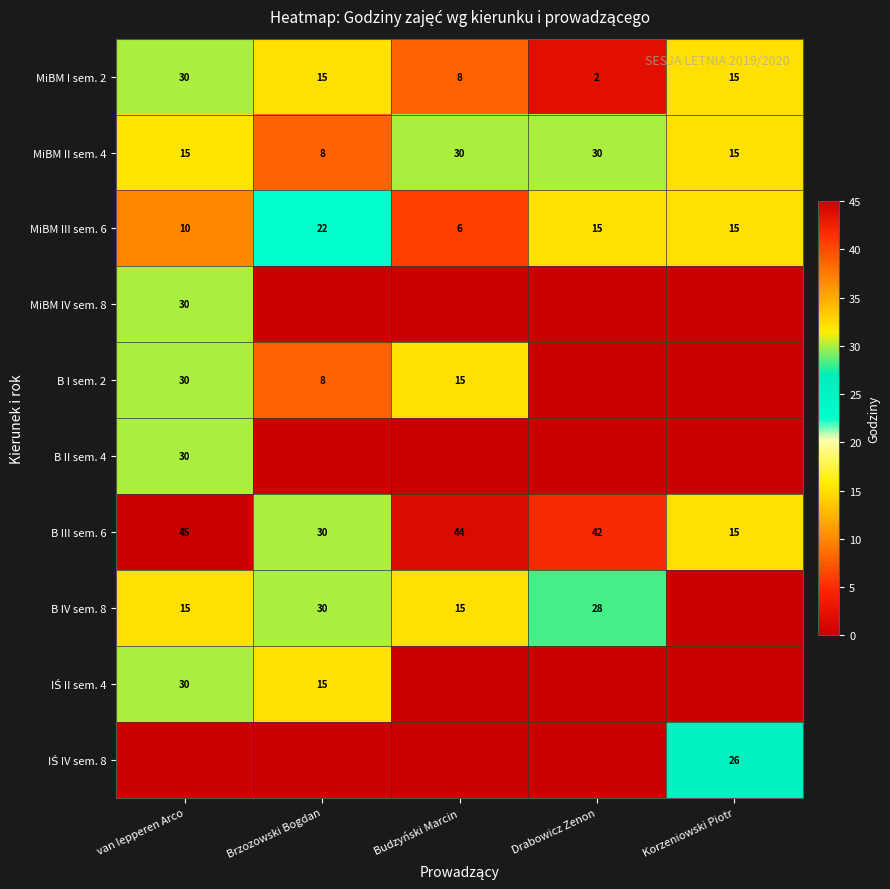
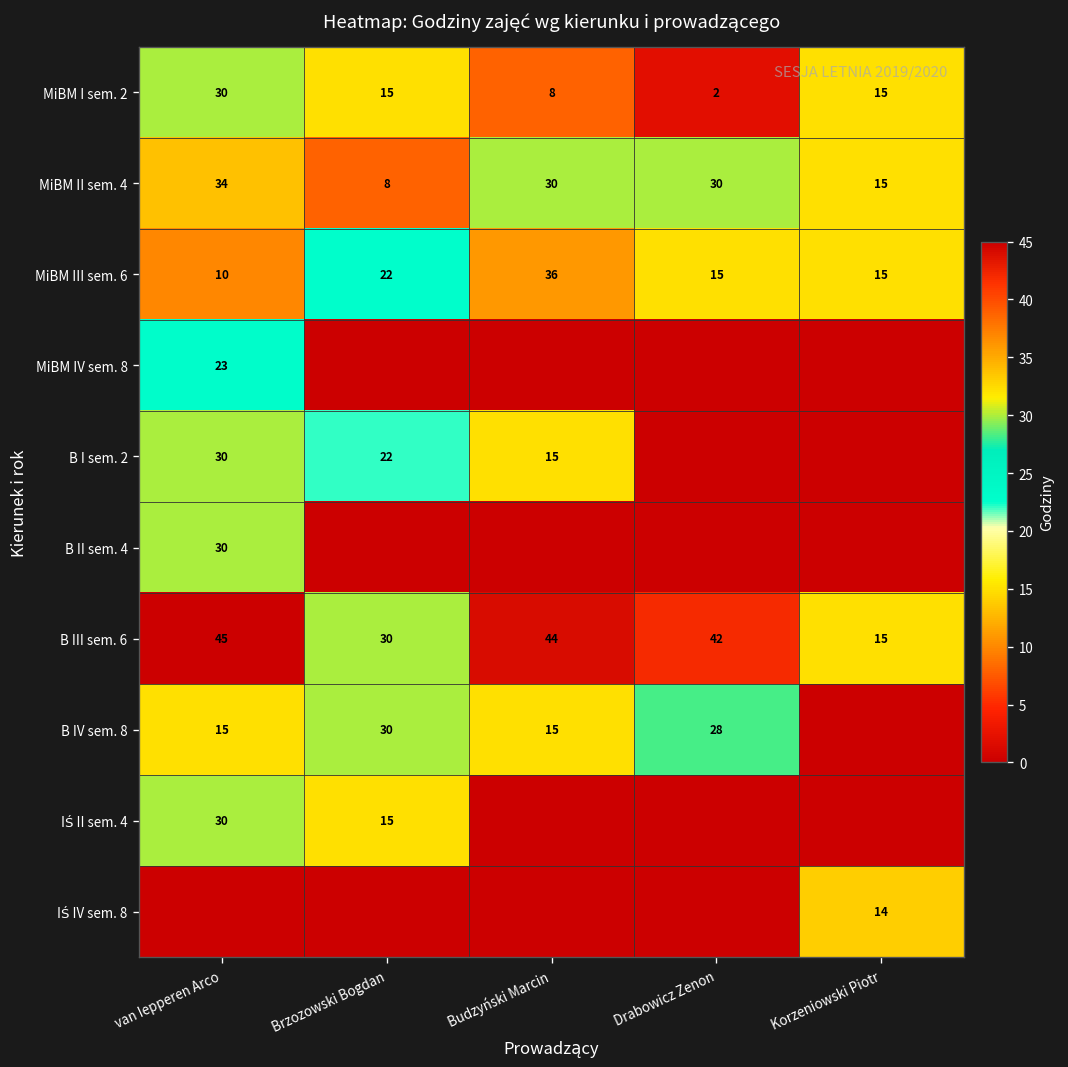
  {
    "MiBM I sem. 2": {
      "van Iepperen Arco": 30,
      "Brzozowski Bogdan": 15,
      "Budzyński Marcin": 8,
      "Drabowicz Zenon": 2
    },
    "MiBM II sem. 4": {
-     "van Iepperen Arco": 15,
+     "van Iepperen Arco": 34,
      "Brzozowski Bogdan": 8,
      "Budzyński Marcin": 30,
      "Drabowicz Zenon": 30,
      "Korzeniowski Piotr": 15
    },
    "MiBM III sem. 6": {
      "van Iepperen Arco": 10,
      "Brzozowski Bogdan": 22,
-     "Budzyński Marcin": 6,
+     "Budzyński Marcin": 36,
      "Drabowicz Zenon": 15,
      "Korzeniowski Piotr": 15
    },
    "MiBM IV sem. 8": {
-     "van Iepperen Arco": 30
+     "van Iepperen Arco": 23
    },
    "B I sem. 2": {
      "van Iepperen Arco": 30,
-     "Brzozowski Bogdan": 8,
+     "Brzozowski Bogdan": 22,
      "Budzyński Marcin": 15
    },
    "B II sem. 4": {
      "van Iepperen Arco": 30
    },
    "B III sem. 6": {
      "van Iepperen Arco": 45,
      "Brzozowski Bogdan": 30,
      "Budzyński Marcin": 44,
      "Drabowicz Zenon": 42,
      "Korzeniowski Piotr": 15
    },
    "B IV sem. 8": {
      "van Iepperen Arco": 15,
      "Brzozowski Bogdan": 30,
      "Budzyński Marcin": 15,
      "Drabowicz Zenon": 28
    },
    "IŚ II sem. 4": {
      "van Iepperen Arco": 30,
      "Brzozowski Bogdan": 15
    },
    "IŚ IV sem. 8": {
-     "Korzeniowski Piotr": 26
+     "Korzeniowski Piotr": 14
    }
  }
